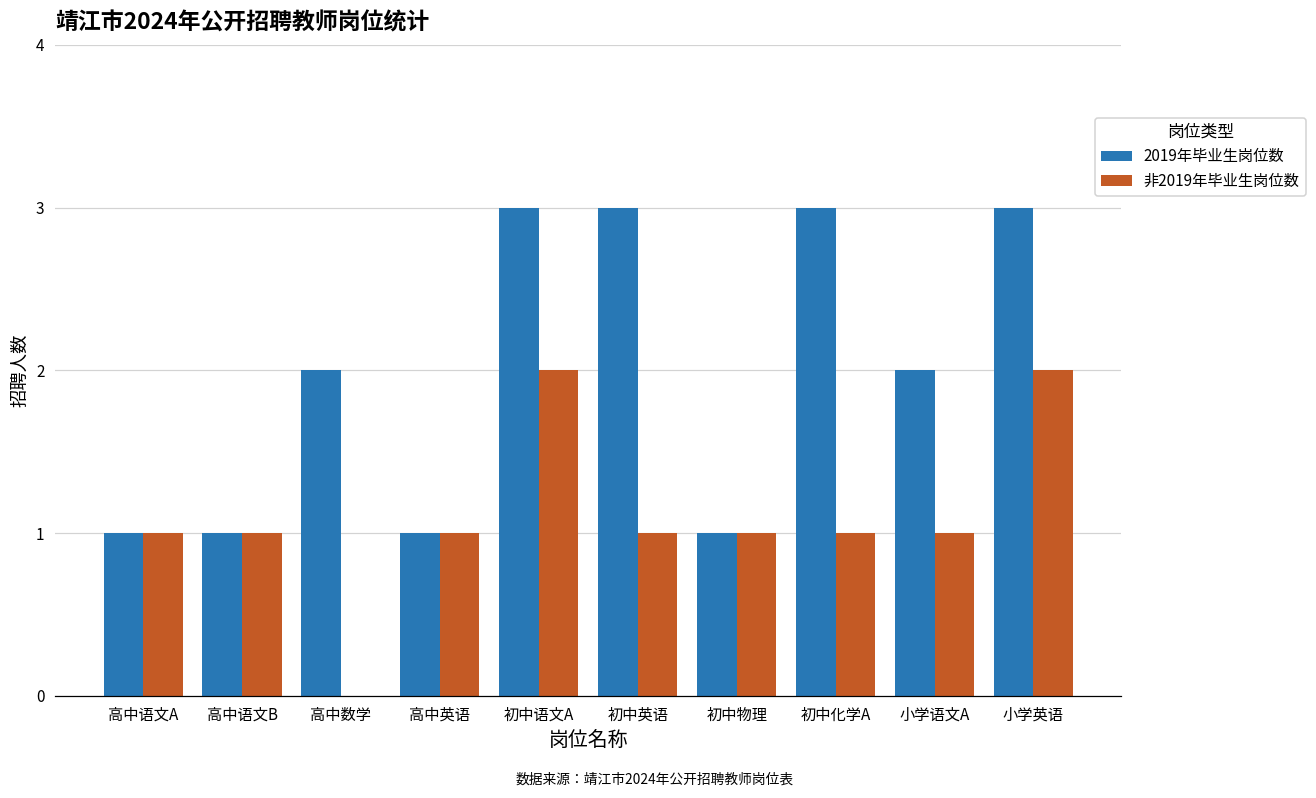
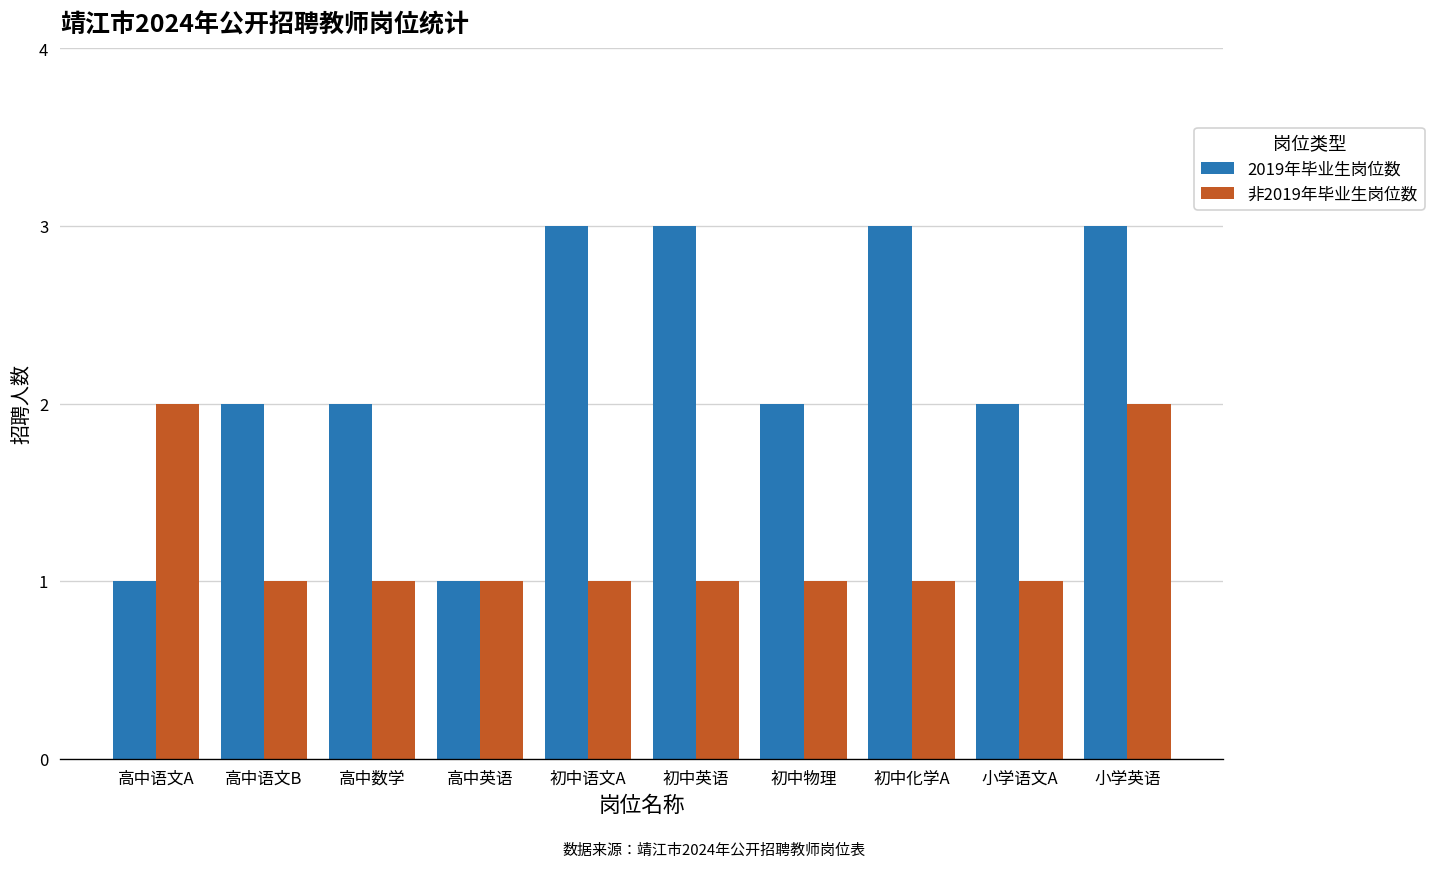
  {
    "2019年毕业生岗位数": {
      "高中语文A": 1,
-     "高中语文B": 1,
+     "高中语文B": 2,
      "高中数学": 2,
      "高中英语": 1,
      "初中语文A": 3,
      "初中英语": 3,
-     "初中物理": 1,
+     "初中物理": 2,
      "初中化学A": 3,
      "小学语文A": 2,
      "小学英语": 3
    },
    "非2019年毕业生岗位数": {
-     "高中语文A": 1,
+     "高中语文A": 2,
      "高中语文B": 1,
-     "高中数学": 0,
+     "高中数学": 1,
      "高中英语": 1,
-     "初中语文A": 2,
+     "初中语文A": 1,
      "初中英语": 1,
      "初中物理": 1,
      "初中化学A": 1,
      "小学语文A": 1,
      "小学英语": 2
    }
  }
